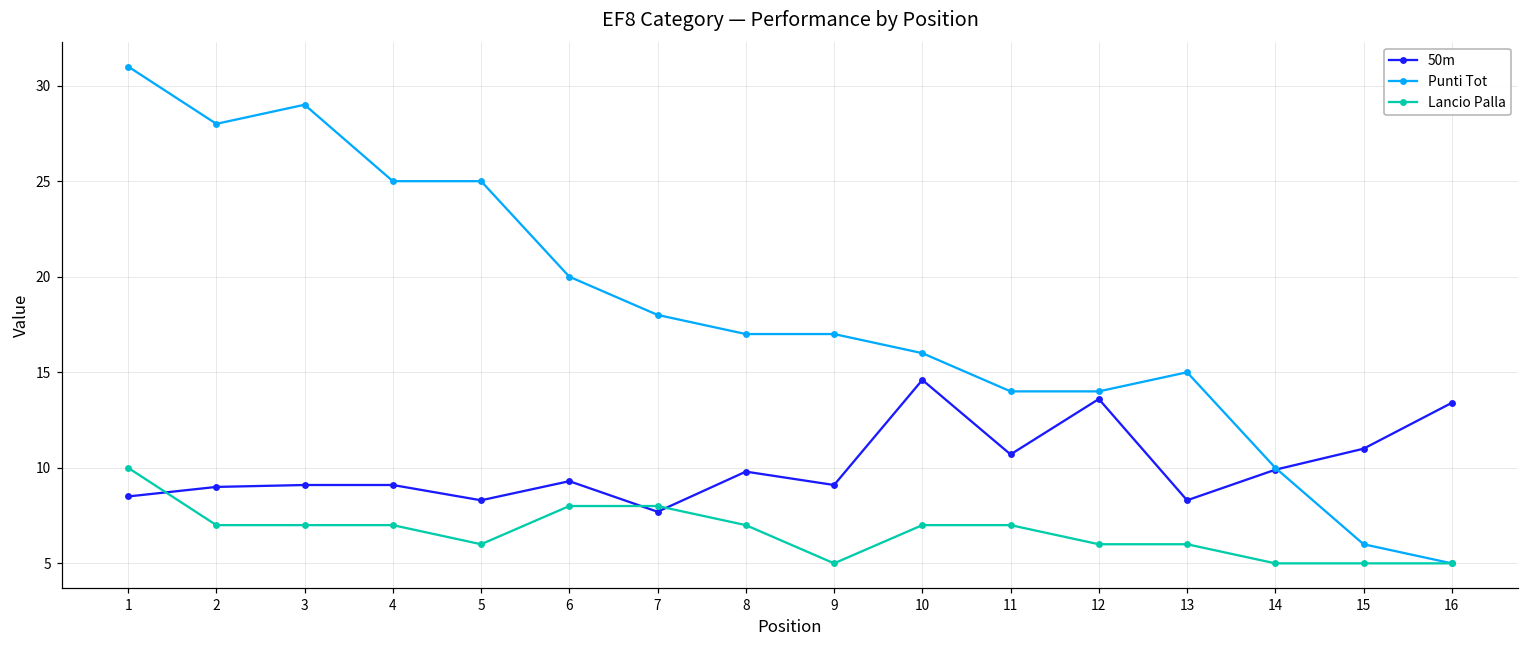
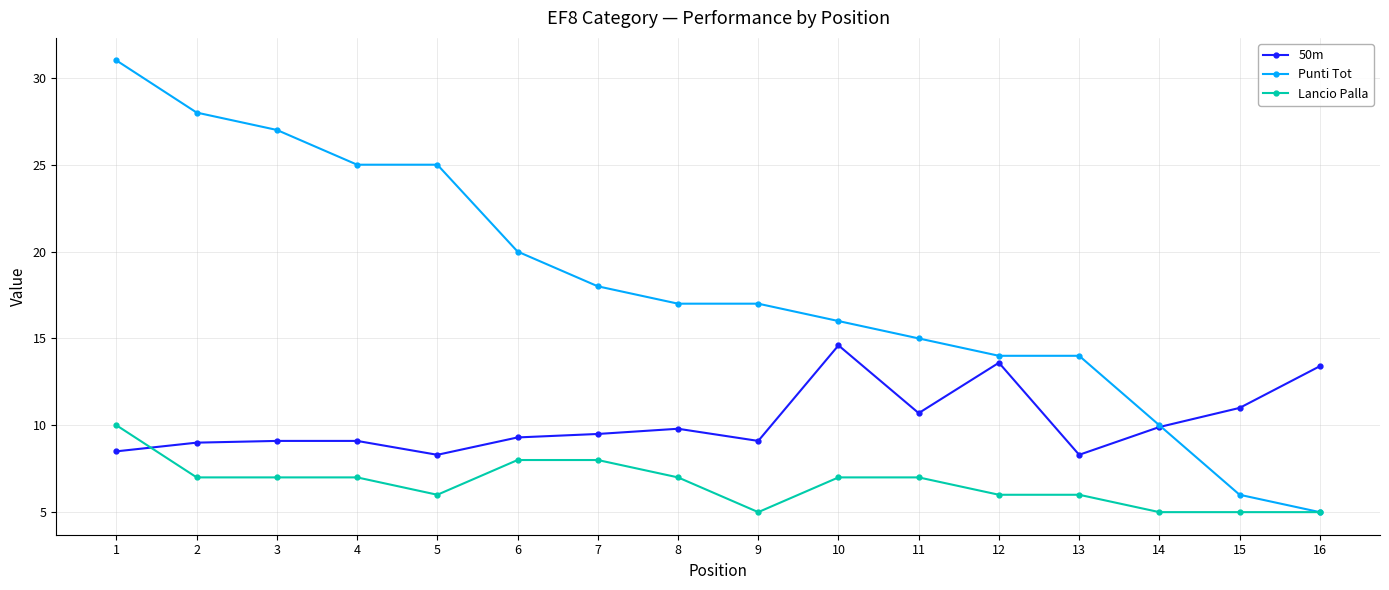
  {
    "50m": {
      "1": 8.5,
      "2": 9.0,
      "3": 9.1,
      "4": 9.1,
      "5": 8.3,
      "6": 9.3,
-     "7": 7.7,
+     "7": 9.5,
      "8": 9.8,
      "9": 9.1,
      "10": 14.6,
      "11": 10.7,
      "12": 13.6,
      "13": 8.3,
      "15": 11.0,
      "16": 13.4
    },
    "Punti Tot": {
      "1": 31,
      "2": 28,
-     "3": 29,
+     "3": 27,
      "4": 25,
      "5": 25,
      "6": 20,
      "7": 18,
      "8": 17,
      "9": 17,
      "10": 16,
-     "11": 14,
+     "11": 15,
      "12": 14,
-     "13": 15,
+     "13": 14,
      "15": 6
    },
    "Lancio Palla": {
      "1": 10.0,
      "2": 7.0,
      "3": 7.0,
      "4": 7.0,
      "5": 6.0,
      "6": 8.0,
      "7": 8.0,
      "8": 7.0,
      "9": 5.0,
      "10": 7.0,
      "11": 7.0,
      "12": 6.0,
      "13": 6.0,
      "14": 5.0,
      "15": 5.0
    }
  }
